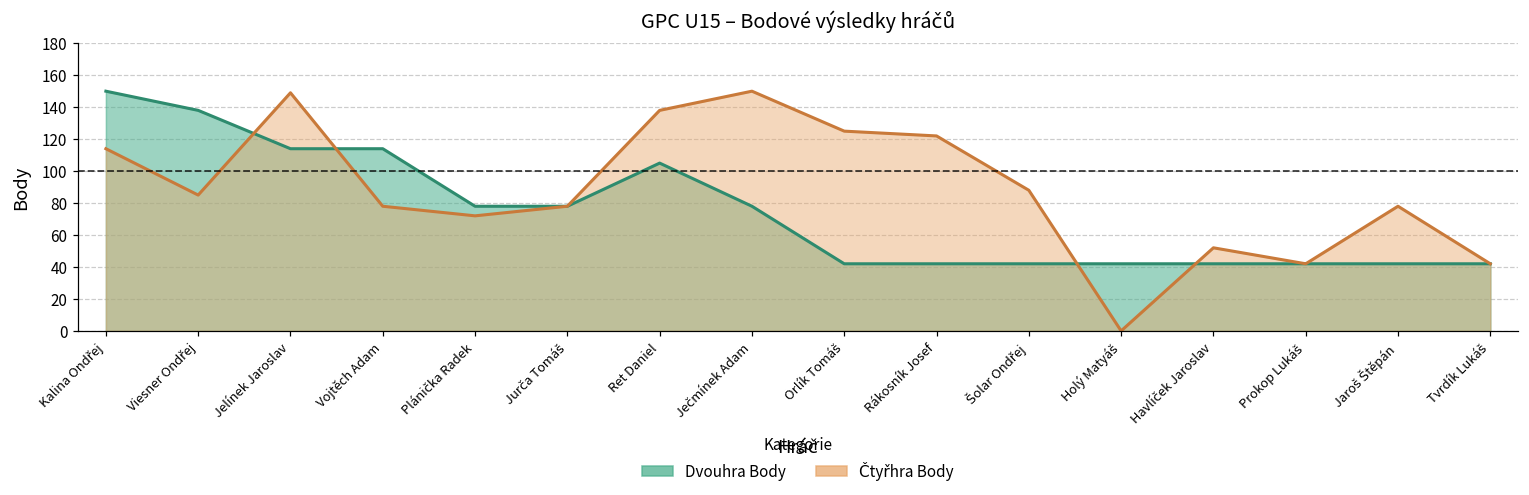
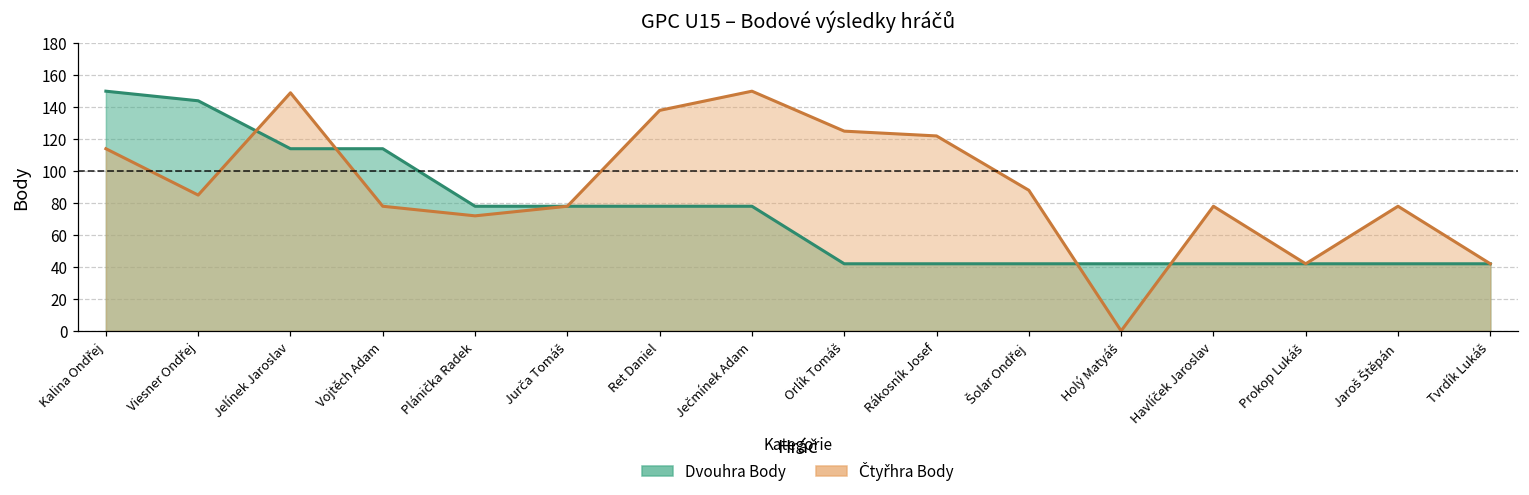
  {
    "Dvouhra Body": {
      "Kalina Ondřej": 150,
-     "Viesner Ondřej": 138,
+     "Viesner Ondřej": 144,
      "Jelínek Jaroslav": 114,
      "Vojtěch Adam": 114,
      "Plánička Radek": 78,
-     "Ret Daniel": 105,
+     "Ret Daniel": 78,
      "Ječmínek Adam": 78,
      "Orlík Tomáš": 42,
      "Rákosník Josef": 42,
      "Šolar Ondřej": 42,
      "Holý Matyáš": 42,
      "Havlíček Jaroslav": 42,
      "Jaroš Štěpán": 42
    },
    "Čtyřhra Body": {
      "Kalina Ondřej": 114,
      "Viesner Ondřej": 85,
      "Jelínek Jaroslav": 149,
      "Vojtěch Adam": 78,
      "Plánička Radek": 72,
      "Ret Daniel": 138,
      "Ječmínek Adam": 150,
      "Orlík Tomáš": 125,
      "Rákosník Josef": 122,
      "Šolar Ondřej": 88,
      "Holý Matyáš": 0,
-     "Havlíček Jaroslav": 52,
+     "Havlíček Jaroslav": 78,
      "Jaroš Štěpán": 78
    }
  }
